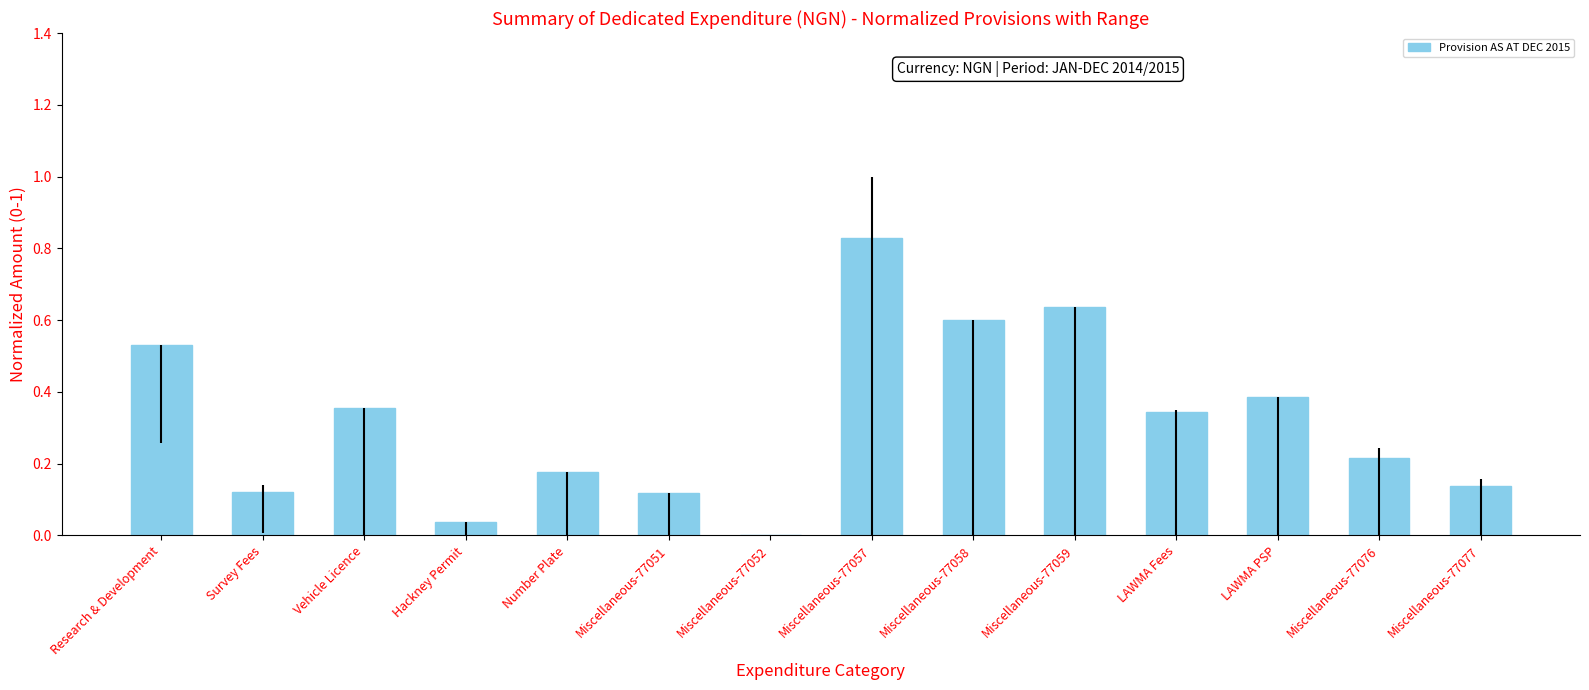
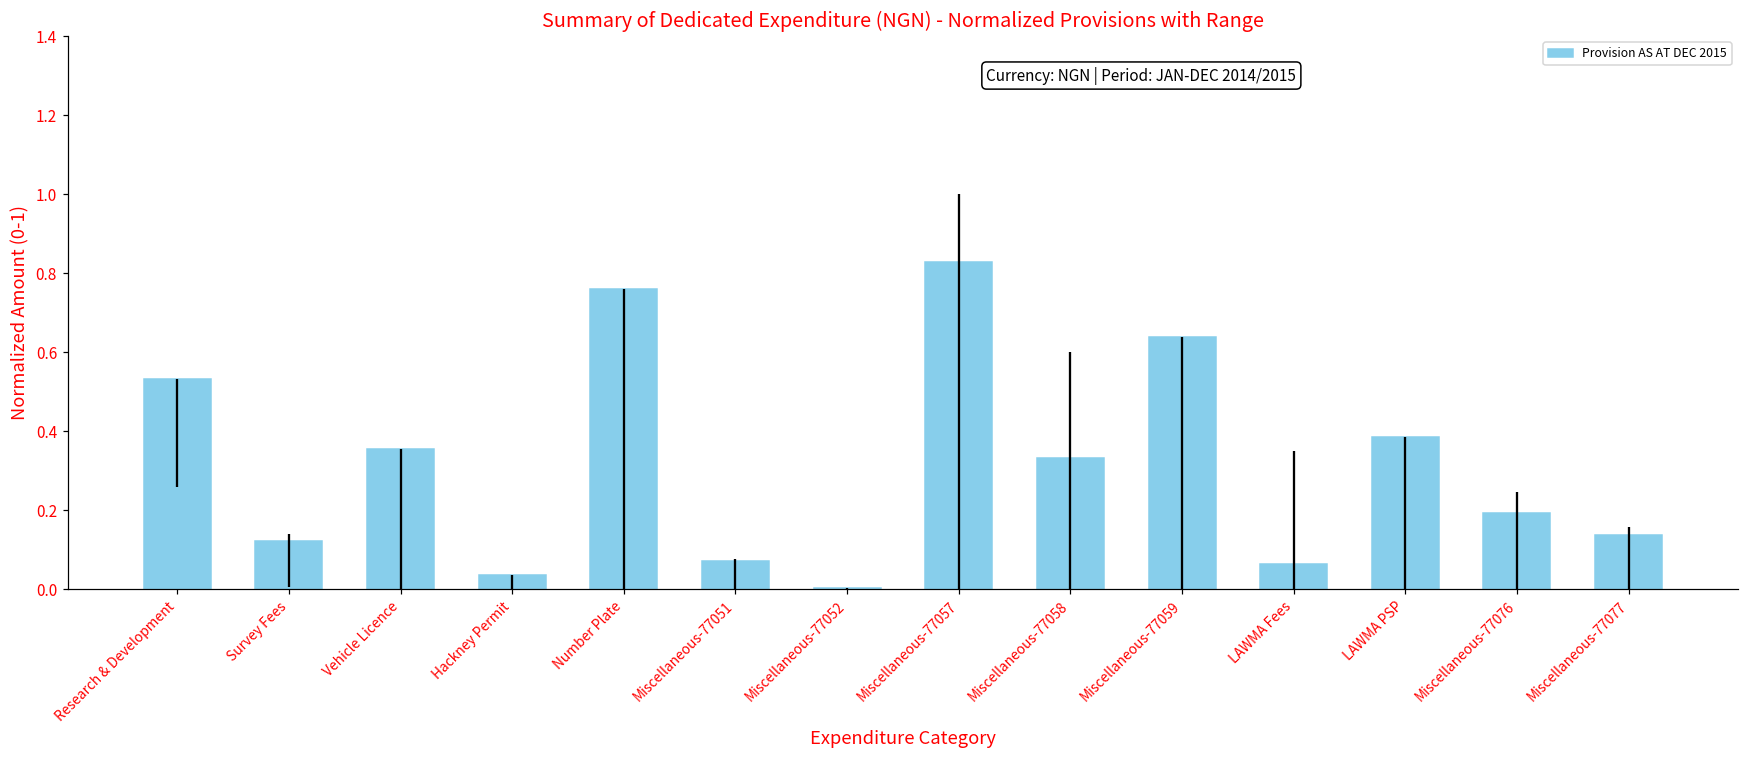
  {
    "Research & Development": 0.53,
    "Survey Fees": 0.12,
    "Vehicle Licence": 0.36,
    "Hackney Permit": 0.04,
-   "Number Plate": 0.18,
-   "Miscellaneous-77051": 0.12,
+   "Number Plate": 0.76,
+   "Miscellaneous-77051": 0.07,
    "Miscellaneous-77057": 0.83,
-   "Miscellaneous-77058": 0.60,
+   "Miscellaneous-77058": 0.33,
    "Miscellaneous-77059": 0.64,
-   "LAWMA Fees": 0.34,
+   "LAWMA Fees": 0.06,
    "LAWMA PSP": 0.39,
-   "Miscellaneous-77076": 0.22,
+   "Miscellaneous-77076": 0.19,
    "Miscellaneous-77077": 0.14
  }
